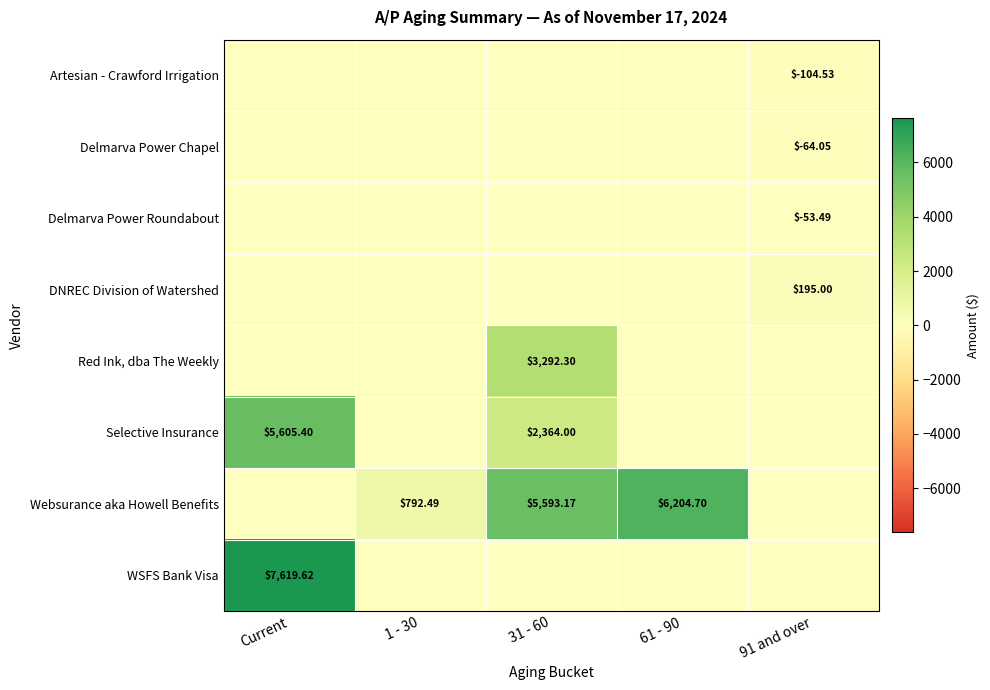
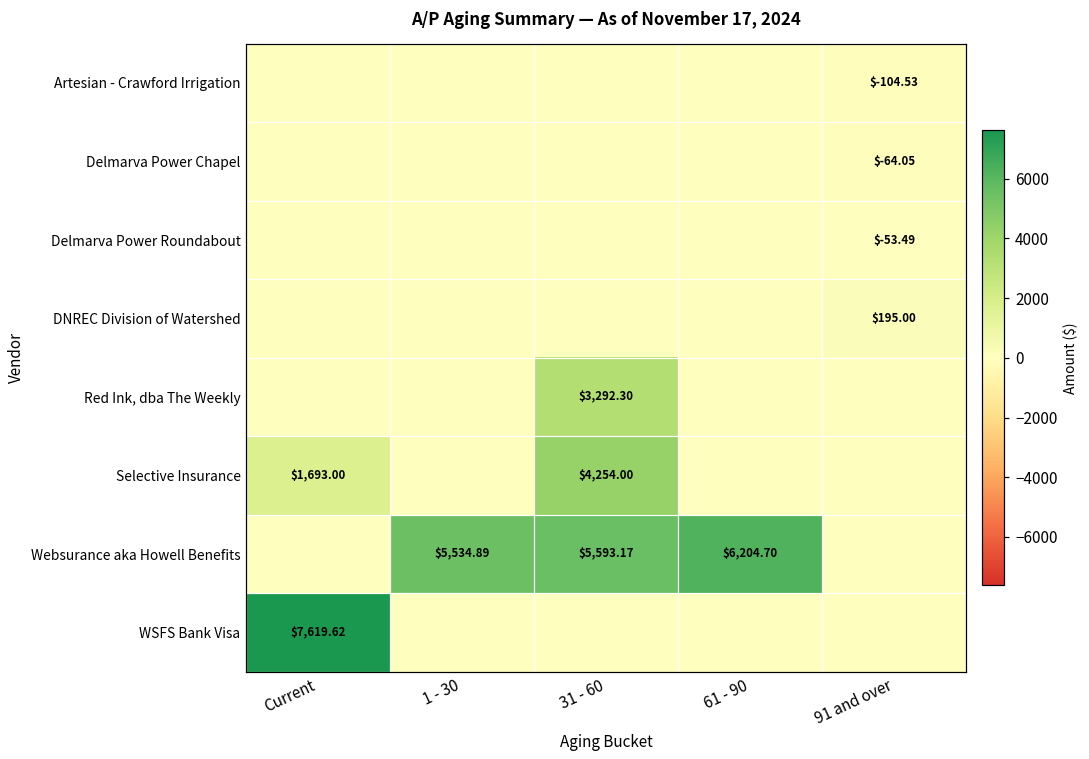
  {
    "Artesian - Crawford Irrigation": {
      "91 and over": "$-104.53"
    },
    "Delmarva Power Chapel": {
      "91 and over": "$-64.05"
    },
    "Delmarva Power Roundabout": {
      "91 and over": "$-53.49"
    },
    "DNREC Division of Watershed": {
      "91 and over": "$195.00"
    },
    "Red Ink, dba The Weekly": {
      "31 - 60": "$3,292.30"
    },
    "Selective Insurance": {
-     "Current": "$5,605.40",
-     "31 - 60": "$2,364.00"
+     "Current": "$1,693.00",
+     "31 - 60": "$4,254.00"
    },
    "Websurance aka Howell Benefits": {
-     "1 - 30": "$792.49",
+     "1 - 30": "$5,534.89",
      "31 - 60": "$5,593.17",
      "61 - 90": "$6,204.70"
    },
    "WSFS Bank Visa": {
      "Current": "$7,619.62"
    }
  }
